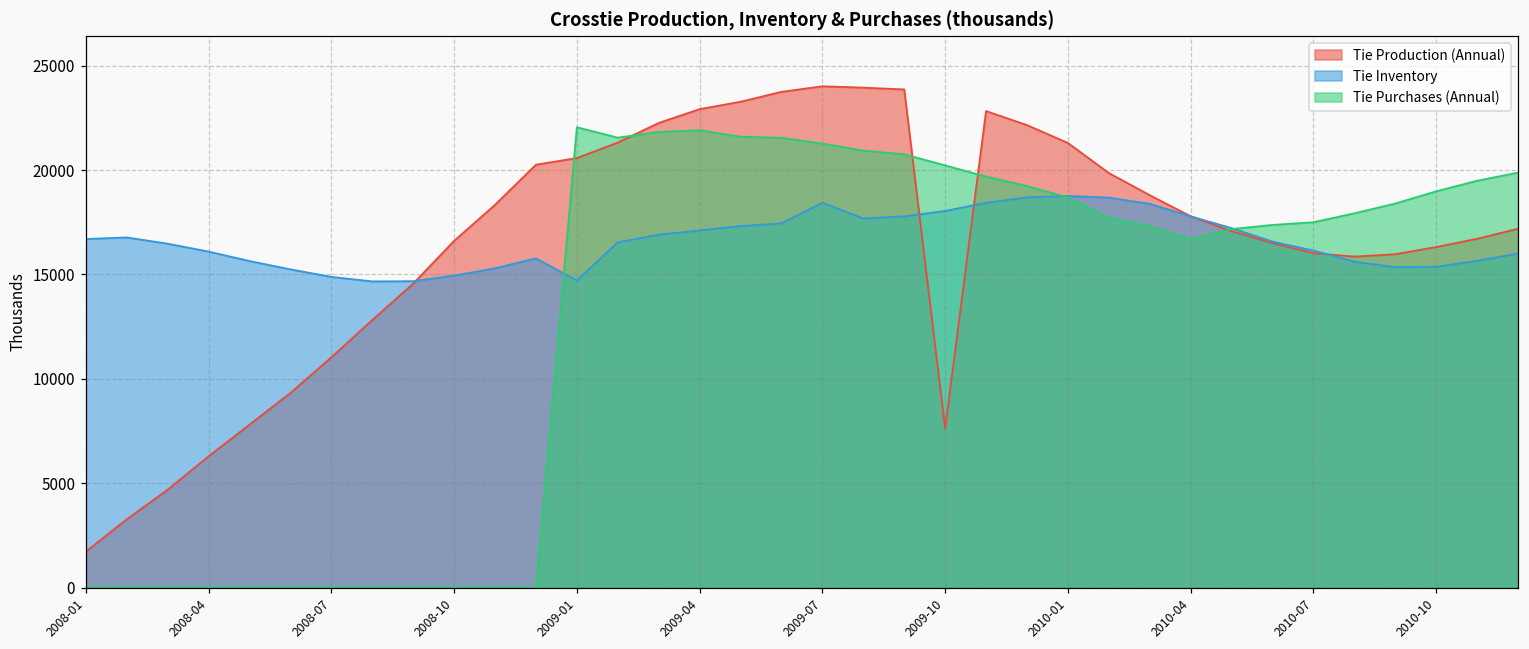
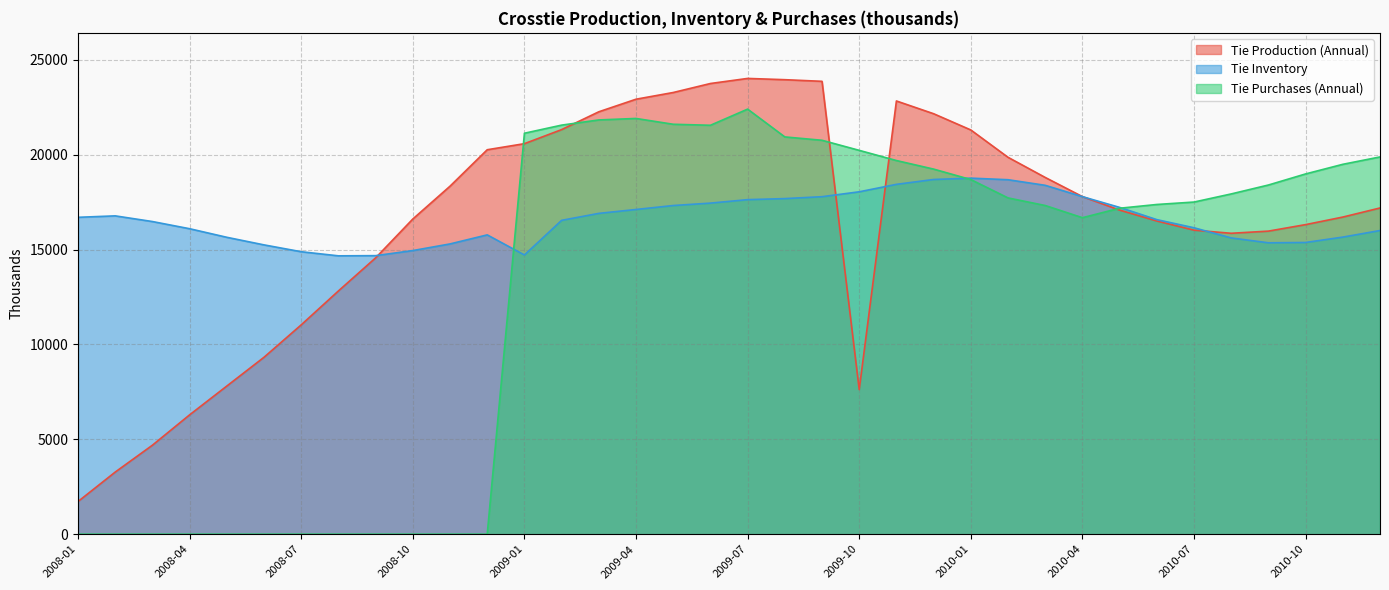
  {
    "Tie Production (Annual)": {
      "2008-01": 1700,
      "2008-04": 6300,
      "2008-07": 11000,
      "2008-10": 16600,
      "2009-01": 20600,
      "2009-04": 22900,
      "2009-07": 24000,
      "2009-10": 7600,
      "2010-01": 21300,
      "2010-10": 16300
    },
    "Tie Inventory": {
      "2008-01": 16700,
      "2008-04": 16100,
      "2008-07": 14900,
      "2008-10": 14900,
      "2009-01": 14700,
      "2009-04": 17100,
-     "2009-07": 18400,
+     "2009-07": 17600,
      "2009-10": 18000,
      "2010-10": 15400
    },
    "Tie Purchases (Annual)": {
      "2008-01": 0,
      "2008-04": 0,
      "2008-07": 0,
      "2008-10": 0,
-     "2009-01": 22100,
+     "2009-01": 21100,
      "2009-04": 21900,
-     "2009-07": 21300,
+     "2009-07": 22400,
      "2009-10": 20200,
      "2010-04": 16700,
      "2010-07": 17500,
      "2010-10": 19000
    }
  }
